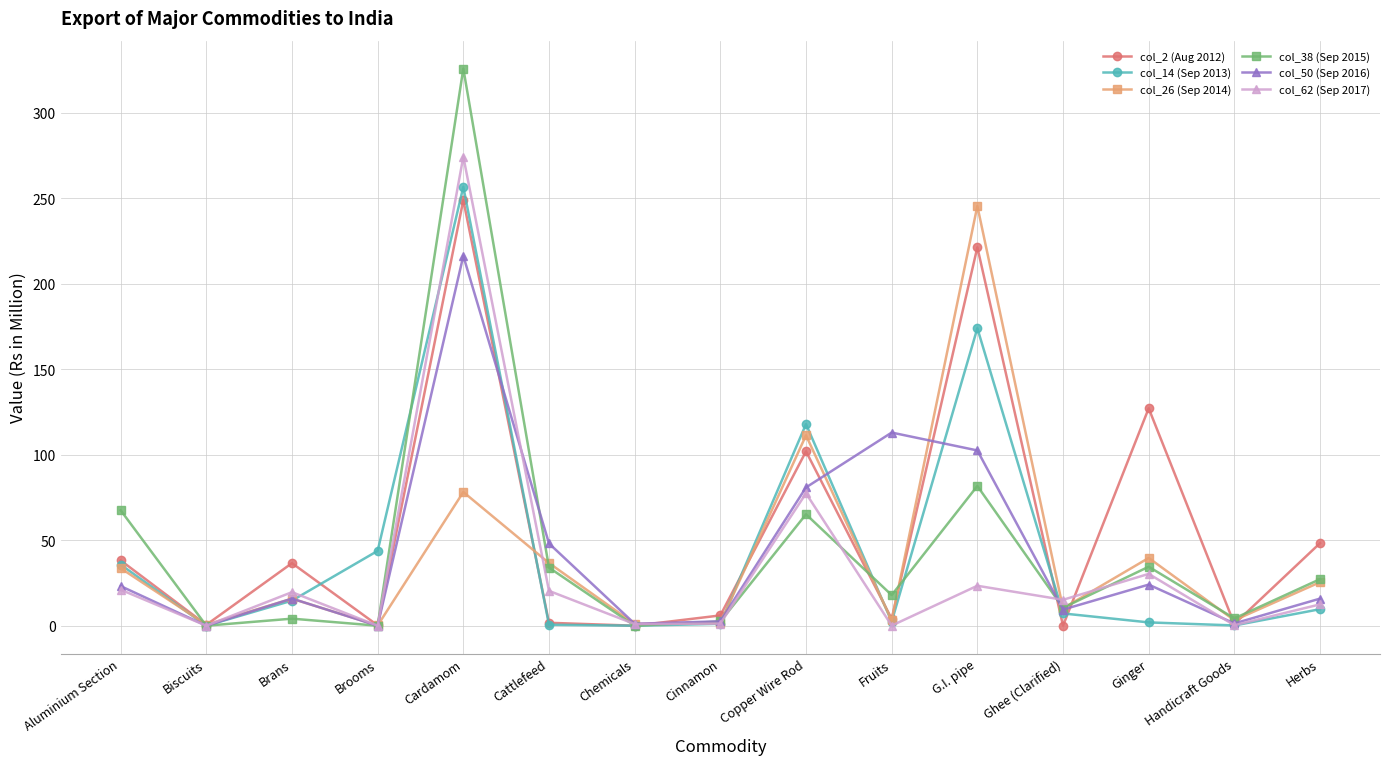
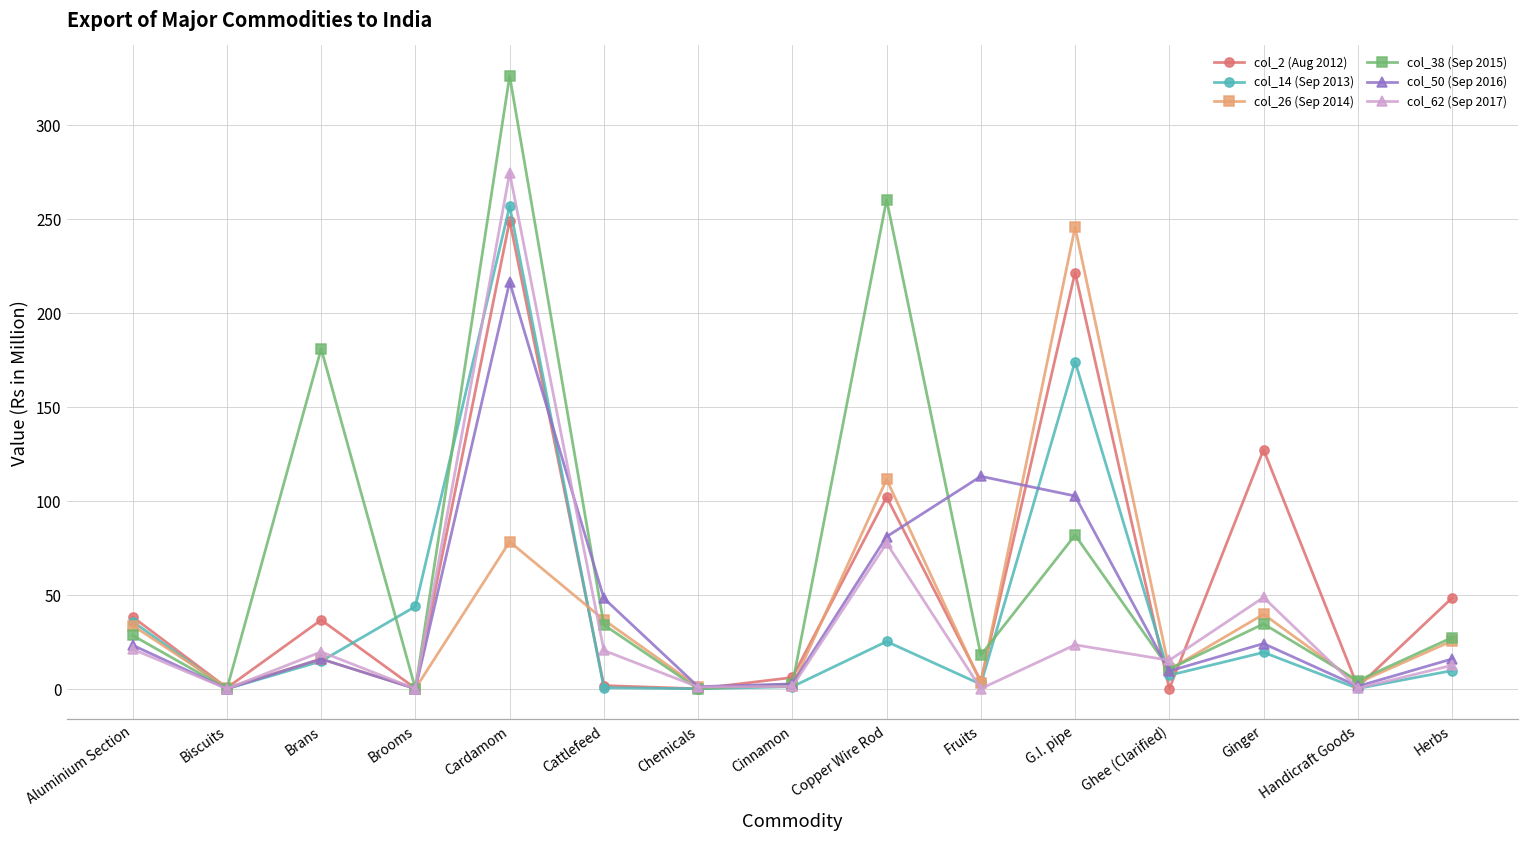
  {
    "col_14 (Sep 2013)": {
      "Aluminium Section": 36,
      "Brooms": 44,
      "Cardamom": 257,
-     "Copper Wire Rod": 118,
+     "Copper Wire Rod": 25,
      "G.I. pipe": 174,
      "Ghee (Clarified)": 7,
-     "Ginger": 2,
+     "Ginger": 19,
      "Herbs": 10
    },
    "col_38 (Sep 2015)": {
-     "Aluminium Section": 68,
-     "Brans": 4,
+     "Aluminium Section": 28,
+     "Brans": 181,
      "Cardamom": 326,
      "Cattlefeed": 34,
-     "Copper Wire Rod": 65,
+     "Copper Wire Rod": 260,
      "Fruits": 18,
      "G.I. pipe": 82,
      "Ginger": 35,
      "Herbs": 27
    },
    "col_50 (Sep 2016)": {
      "Aluminium Section": 23,
      "Cardamom": 216,
      "Cattlefeed": 48,
      "Copper Wire Rod": 81,
      "Fruits": 113,
      "G.I. pipe": 103,
      "Ginger": 24,
      "Herbs": 16
    },
    "col_62 (Sep 2017)": {
      "Aluminium Section": 21,
      "Brans": 20,
      "Cardamom": 274,
      "Cattlefeed": 20,
      "Copper Wire Rod": 77,
      "Fruits": 0,
      "G.I. pipe": 23,
      "Ghee (Clarified)": 15,
-     "Ginger": 30,
+     "Ginger": 49,
      "Herbs": 12
    }
  }
